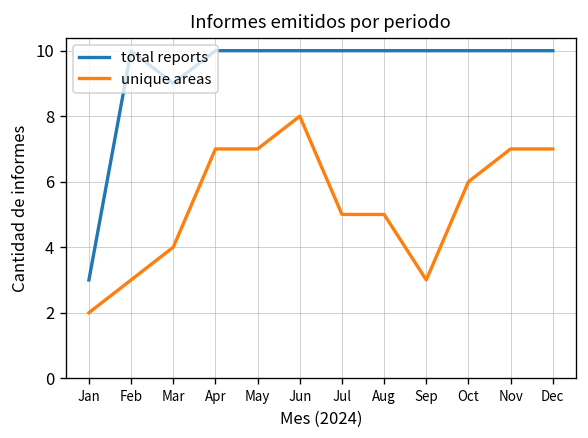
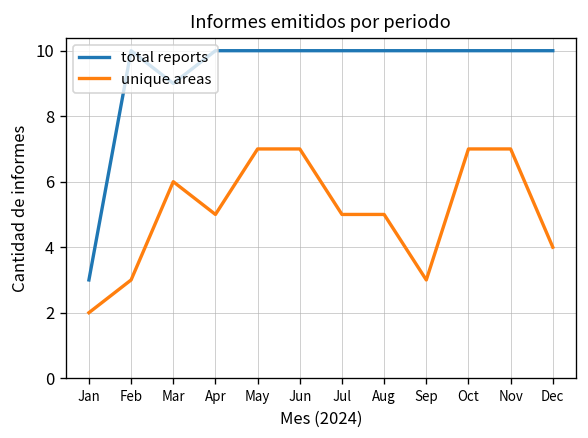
  {
    "total reports": {
      "Jan": 3,
      "May": 10,
      "Jun": 10,
      "Jul": 10,
      "Aug": 10,
      "Sep": 10,
      "Oct": 10,
      "Nov": 10,
      "Dec": 10
    },
    "unique areas": {
      "Jan": 2,
      "Feb": 3,
-     "Mar": 4,
-     "Apr": 7,
+     "Mar": 6,
+     "Apr": 5,
      "May": 7,
-     "Jun": 8,
+     "Jun": 7,
      "Jul": 5,
      "Aug": 5,
      "Sep": 3,
-     "Oct": 6,
+     "Oct": 7,
      "Nov": 7,
-     "Dec": 7
+     "Dec": 4
    }
  }
